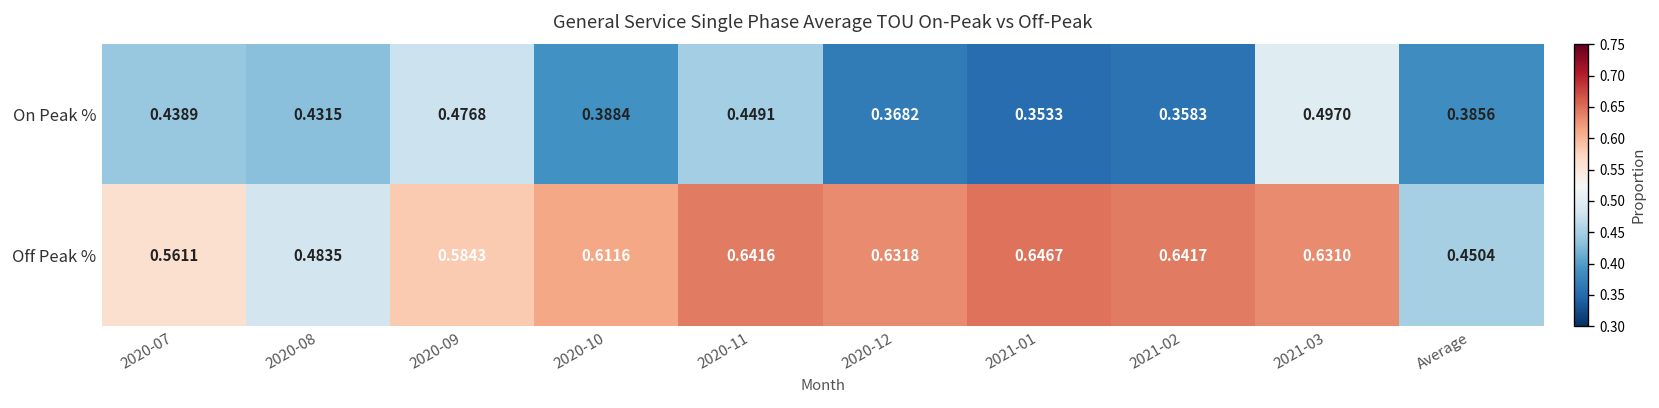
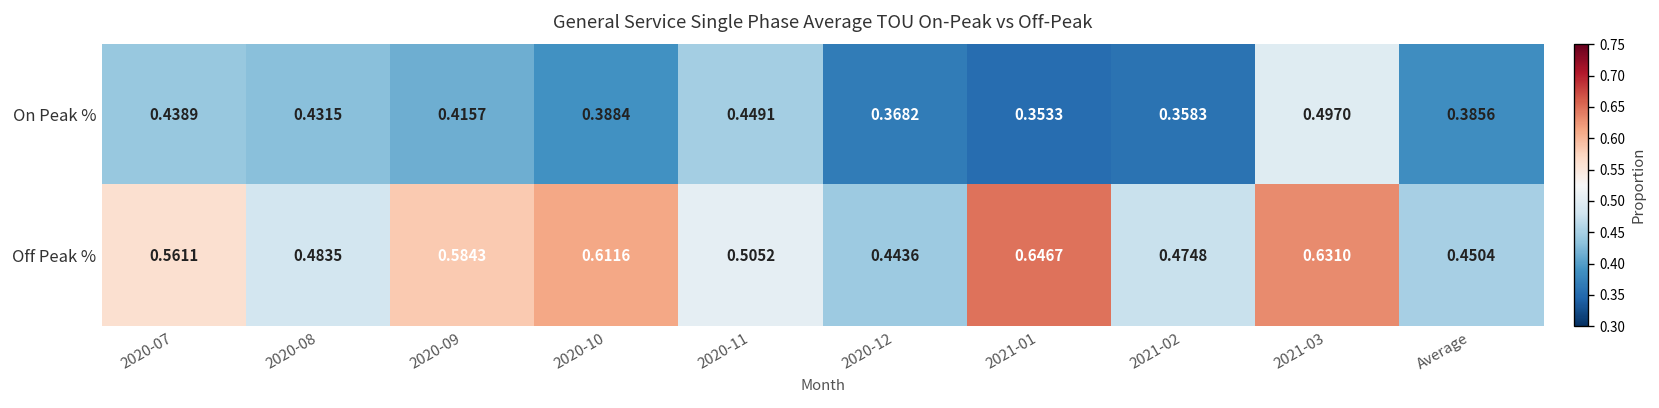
  {
    "On Peak %": {
      "2020-07": 0.4389,
      "2020-08": 0.4315,
-     "2020-09": 0.4768,
+     "2020-09": 0.4157,
      "2020-10": 0.3884,
      "2020-11": 0.4491,
      "2020-12": 0.3682,
      "2021-01": 0.3533,
      "2021-02": 0.3583,
      "2021-03": 0.4970,
      "Average": 0.3856
    },
    "Off Peak %": {
      "2020-07": 0.5611,
      "2020-08": 0.4835,
      "2020-09": 0.5843,
      "2020-10": 0.6116,
-     "2020-11": 0.6416,
-     "2020-12": 0.6318,
+     "2020-11": 0.5052,
+     "2020-12": 0.4436,
      "2021-01": 0.6467,
-     "2021-02": 0.6417,
+     "2021-02": 0.4748,
      "2021-03": 0.6310,
      "Average": 0.4504
    }
  }
